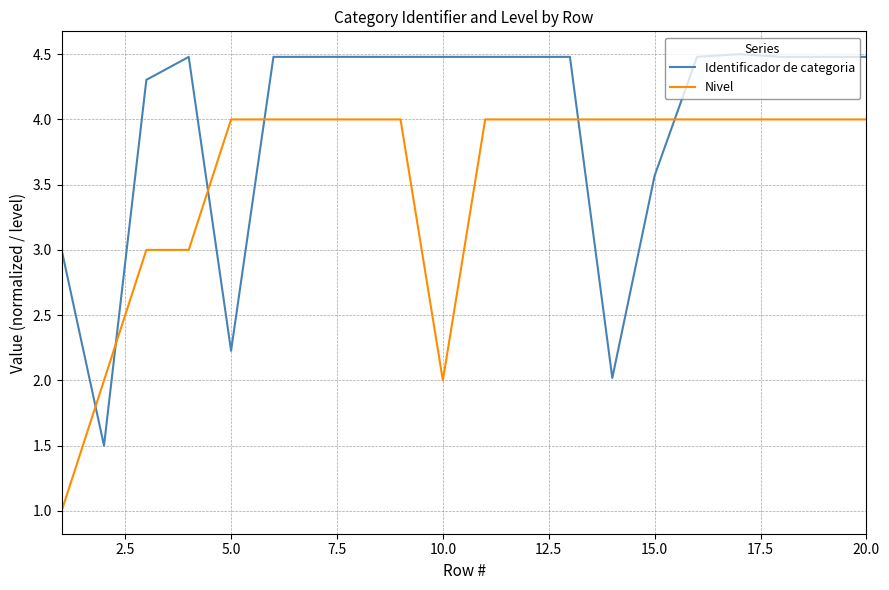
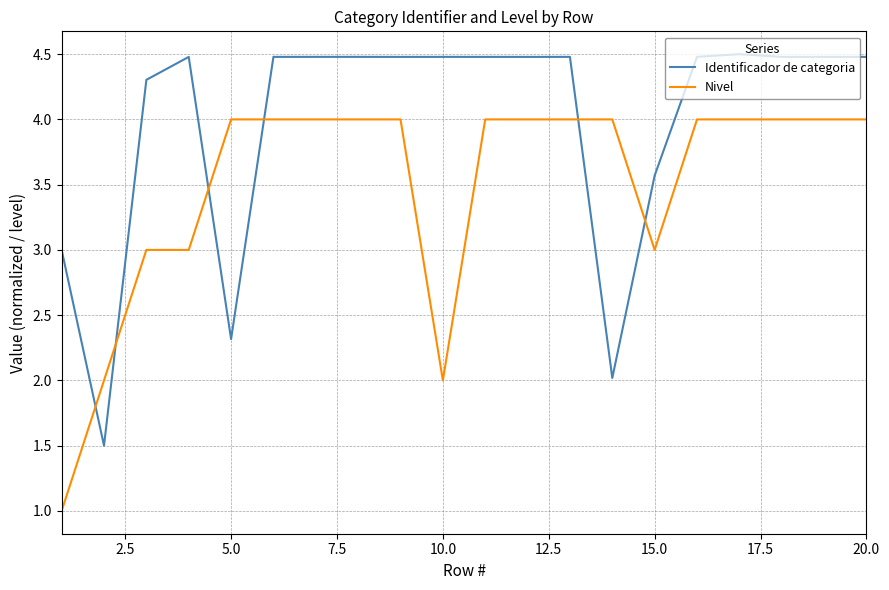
  {
    "Identificador de categoria": {
-     "5.0": 2.23,
+     "5.0": 2.32,
      "10.0": 4.48,
      "15.0": 3.57,
      "20.0": 4.48
    },
    "Nivel": {
      "5.0": 4,
      "10.0": 2,
-     "15.0": 4,
+     "15.0": 3,
      "20.0": 4
    }
  }
